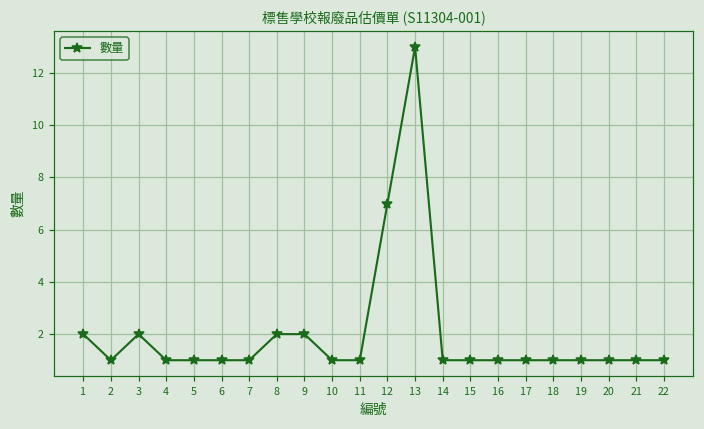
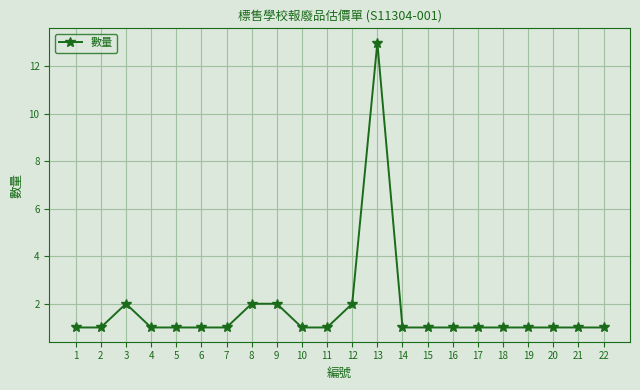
  {
-   "1": 2,
+   "1": 1,
    "2": 1,
    "3": 2,
    "4": 1,
    "5": 1,
    "6": 1,
    "7": 1,
    "8": 2,
    "9": 2,
    "10": 1,
    "11": 1,
-   "12": 7,
+   "12": 2,
    "13": 13,
    "14": 1,
    "15": 1,
    "16": 1,
    "17": 1,
    "18": 1,
    "19": 1,
    "20": 1,
    "21": 1,
    "22": 1
  }
